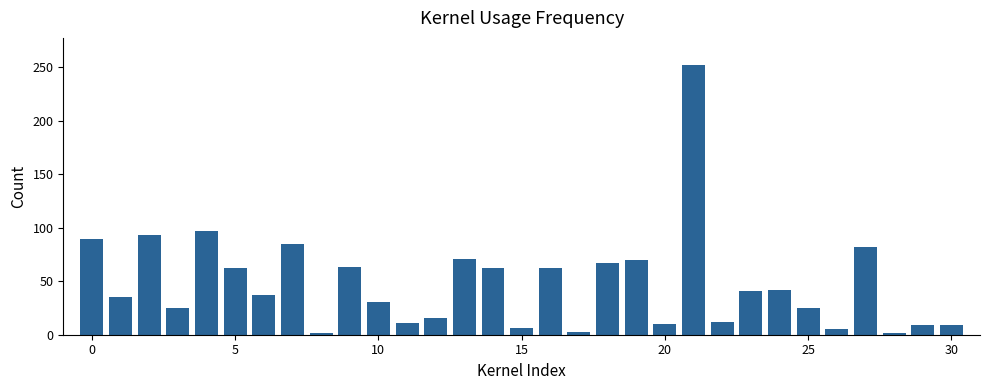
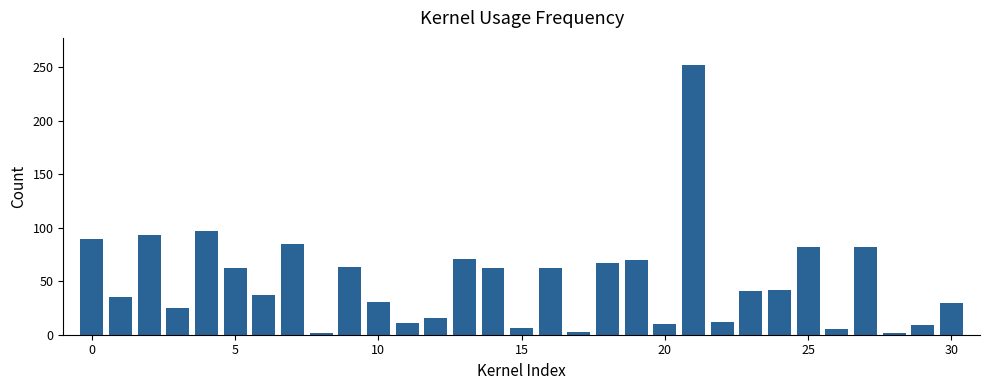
  {
    "0": 89,
    "5": 62,
    "10": 31,
    "15": 6,
    "20": 10,
-   "25": 25,
-   "30": 9
+   "25": 82,
+   "30": 30
  }
